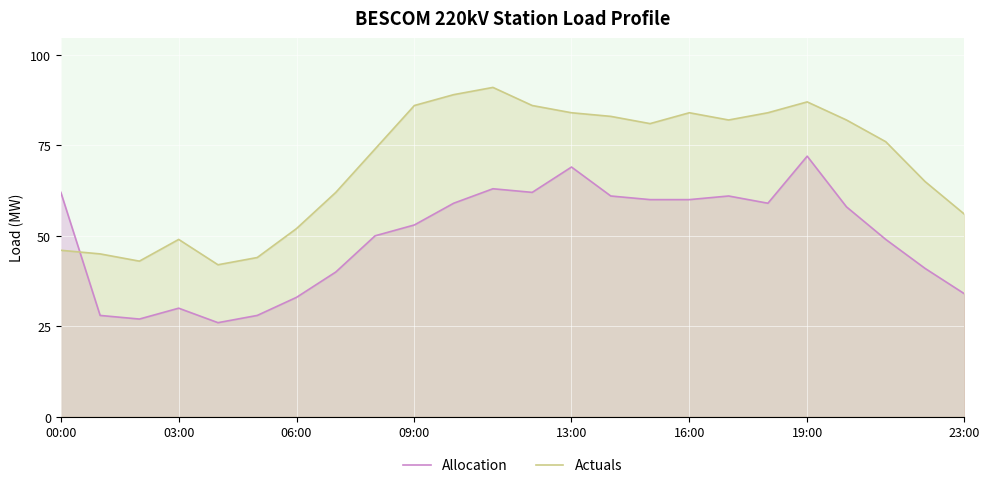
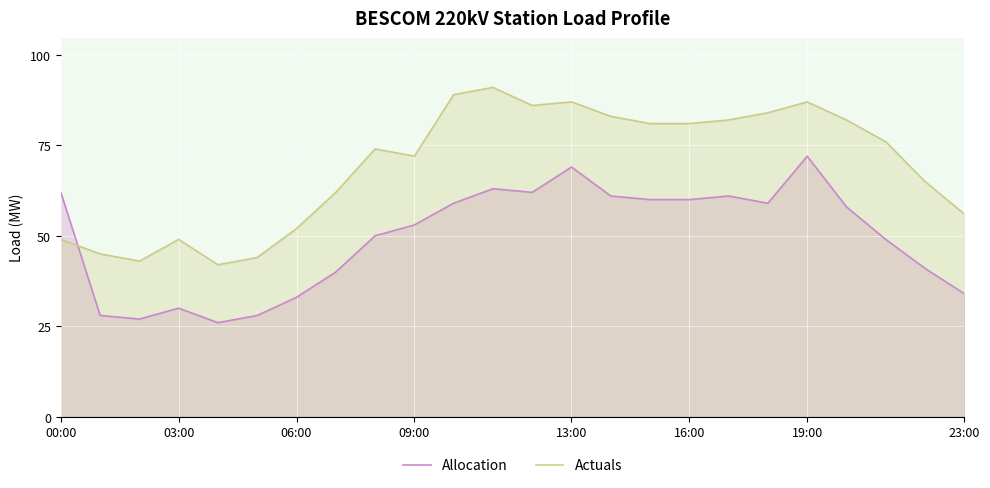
  {
    "Allocation": {
      "00:00": 62,
      "03:00": 30,
      "06:00": 33,
      "09:00": 53,
      "13:00": 69,
      "16:00": 60,
      "19:00": 72,
      "23:00": 34
    },
    "Actuals": {
-     "00:00": 46,
+     "00:00": 49,
      "03:00": 49,
      "06:00": 52,
-     "09:00": 86,
-     "13:00": 84,
-     "16:00": 84,
+     "09:00": 72,
+     "13:00": 87,
+     "16:00": 81,
      "19:00": 87,
      "23:00": 56
    }
  }
